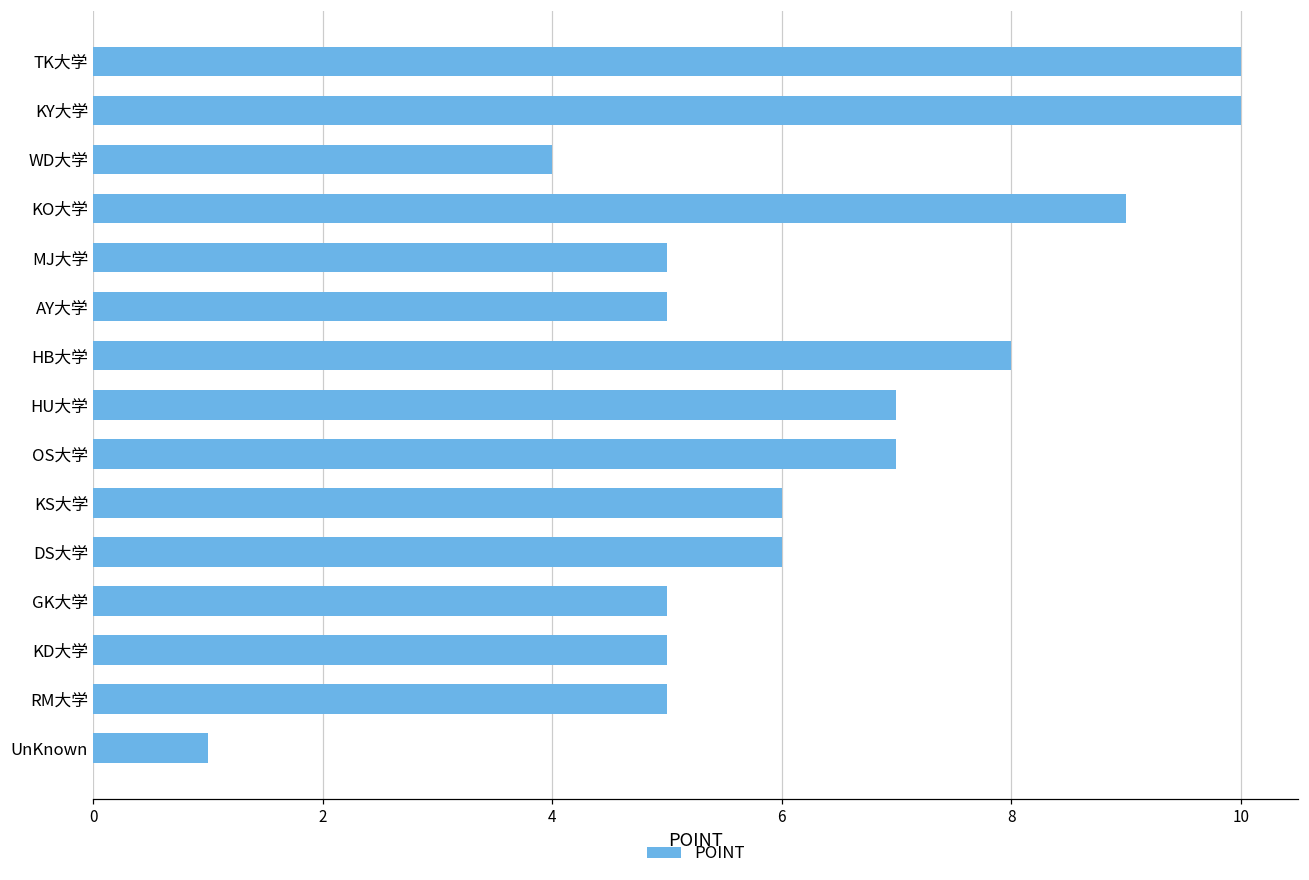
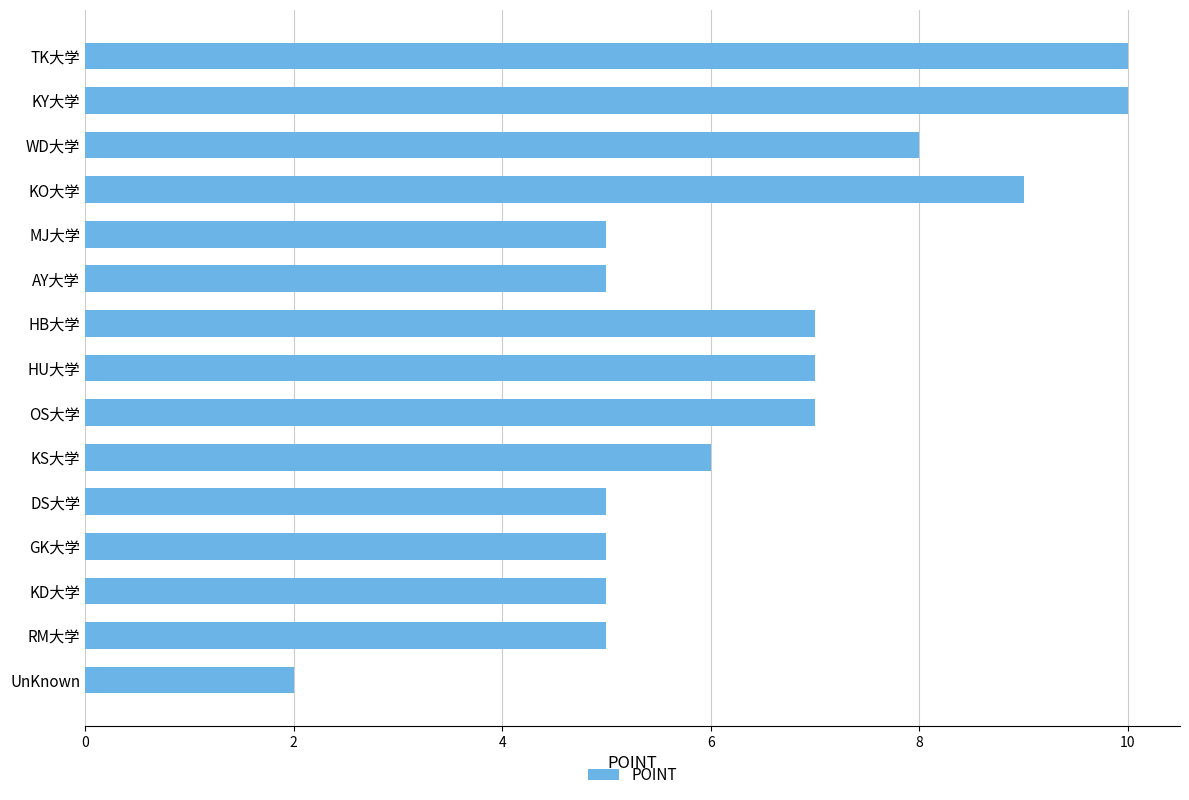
  {
    "TK大学": 10,
    "KY大学": 10,
-   "WD大学": 4,
+   "WD大学": 8,
    "KO大学": 9,
    "MJ大学": 5,
    "AY大学": 5,
-   "HB大学": 8,
+   "HB大学": 7,
    "HU大学": 7,
    "OS大学": 7,
    "KS大学": 6,
-   "DS大学": 6,
+   "DS大学": 5,
    "GK大学": 5,
    "KD大学": 5,
    "RM大学": 5,
-   "UnKnown": 1
+   "UnKnown": 2
  }
